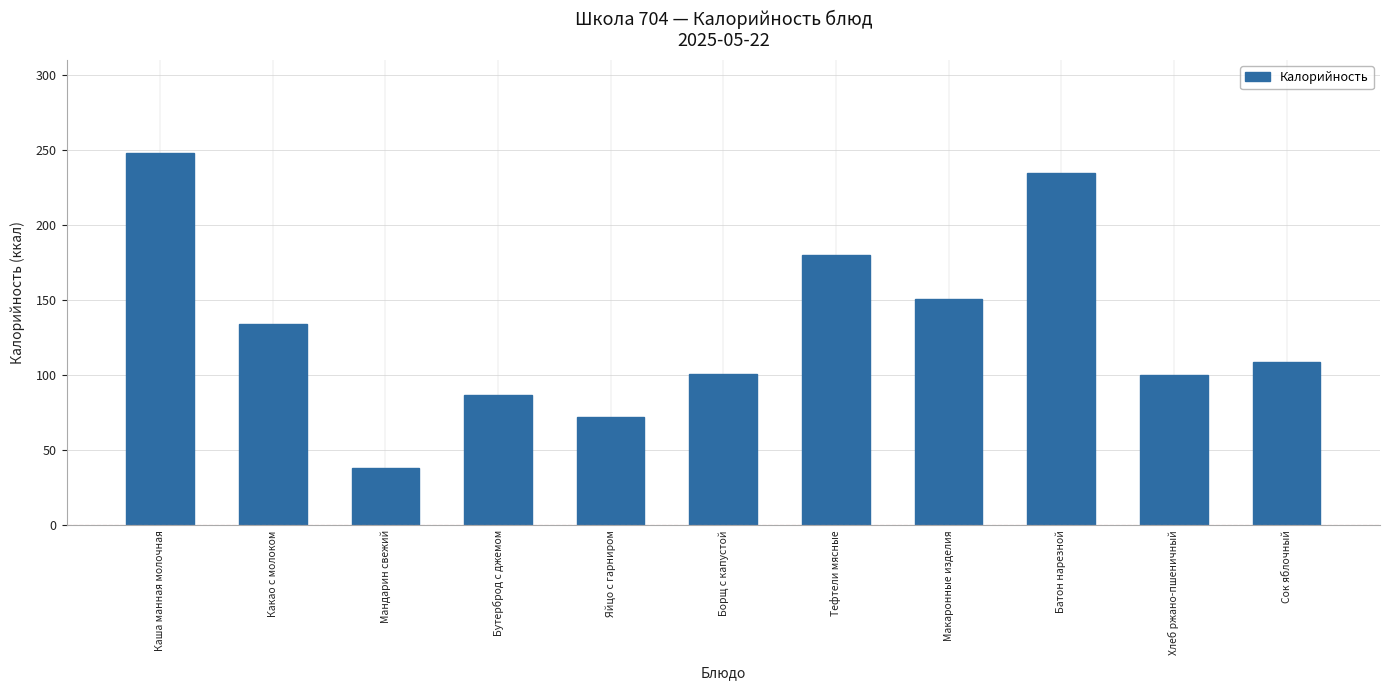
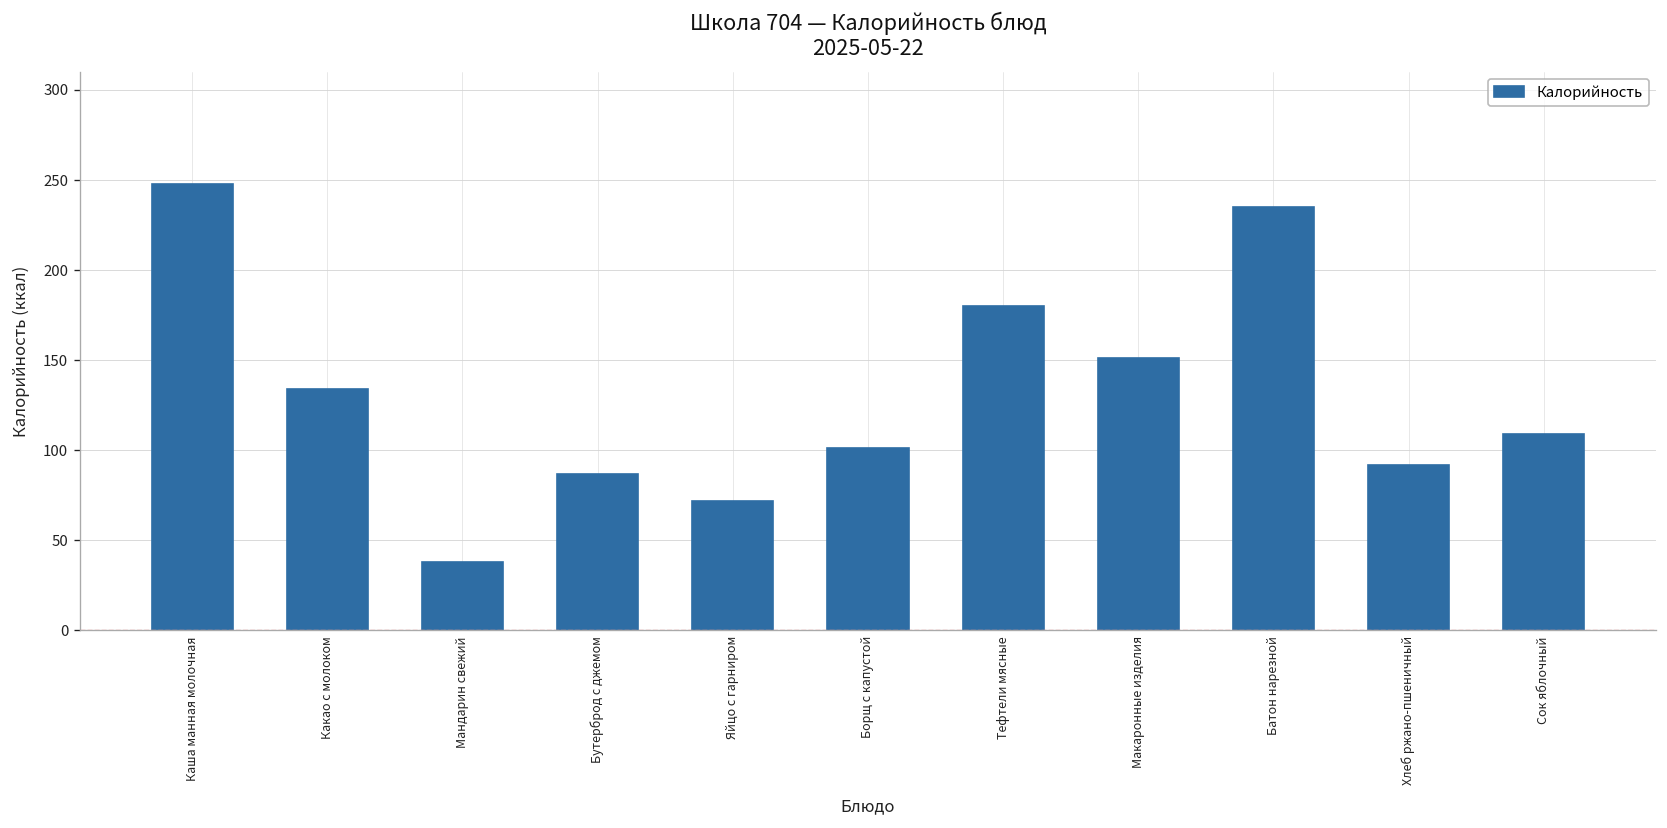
  {
    "Каша манная молочная": 248,
    "Какао с молоком": 134,
    "Мандарин свежий": 38,
    "Бутерброд с джемом": 87,
    "Яйцо с гарниром": 72,
    "Борщ с капустой": 101,
    "Тефтели мясные": 180,
    "Макаронные изделия": 151,
    "Батон нарезной": 235,
-   "Хлеб ржано-пшеничный": 100,
+   "Хлеб ржано-пшеничный": 92,
    "Сок яблочный": 109
  }
